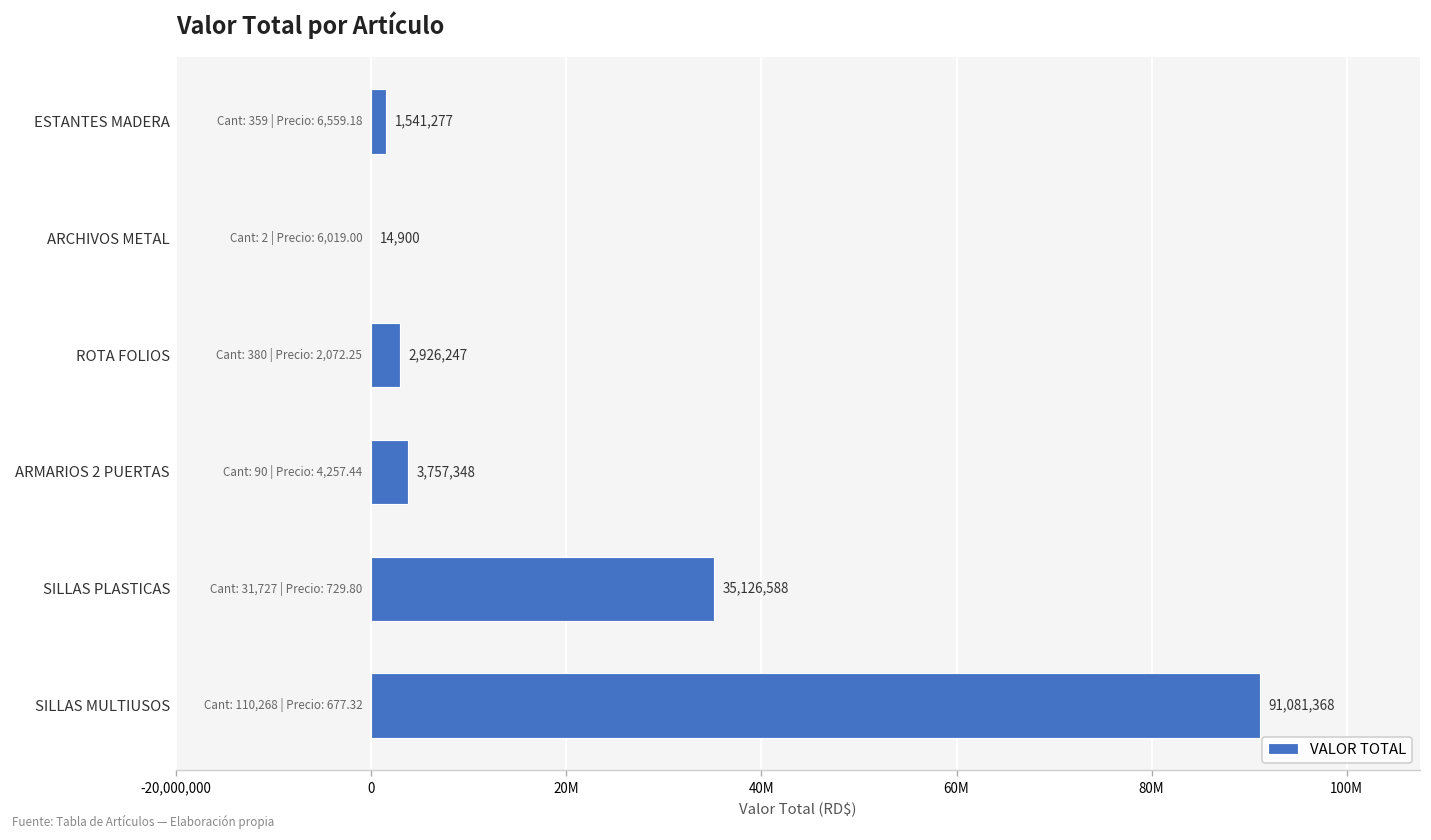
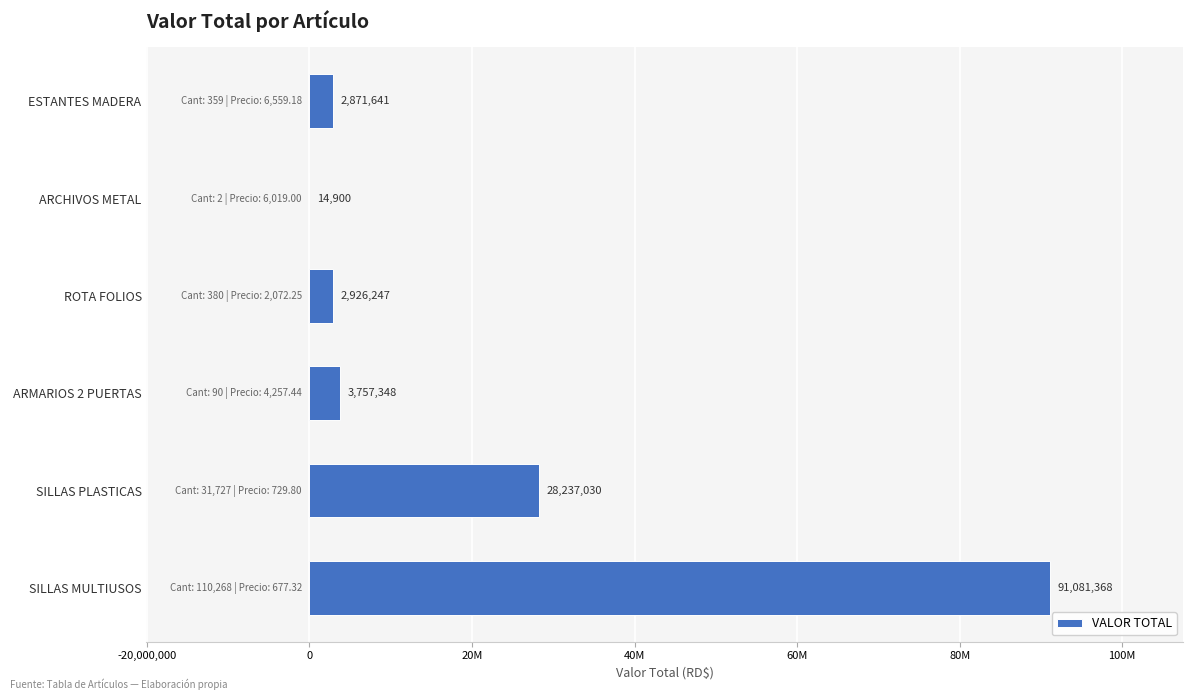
  {
-   "ESTANTES MADERA": "1,541,277",
+   "ESTANTES MADERA": "2,871,641",
    "ARCHIVOS METAL": "14,900",
    "ROTA FOLIOS": "2,926,247",
    "ARMARIOS 2 PUERTAS": "3,757,348",
-   "SILLAS PLASTICAS": "35,126,588",
+   "SILLAS PLASTICAS": "28,237,030",
    "SILLAS MULTIUSOS": "91,081,368"
  }
